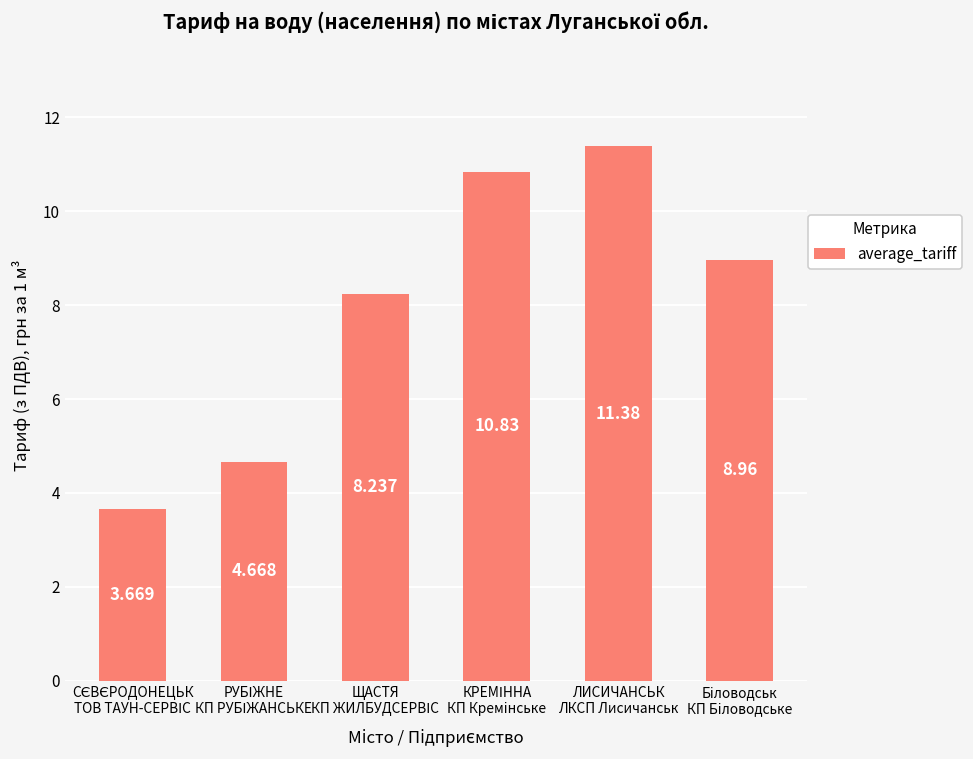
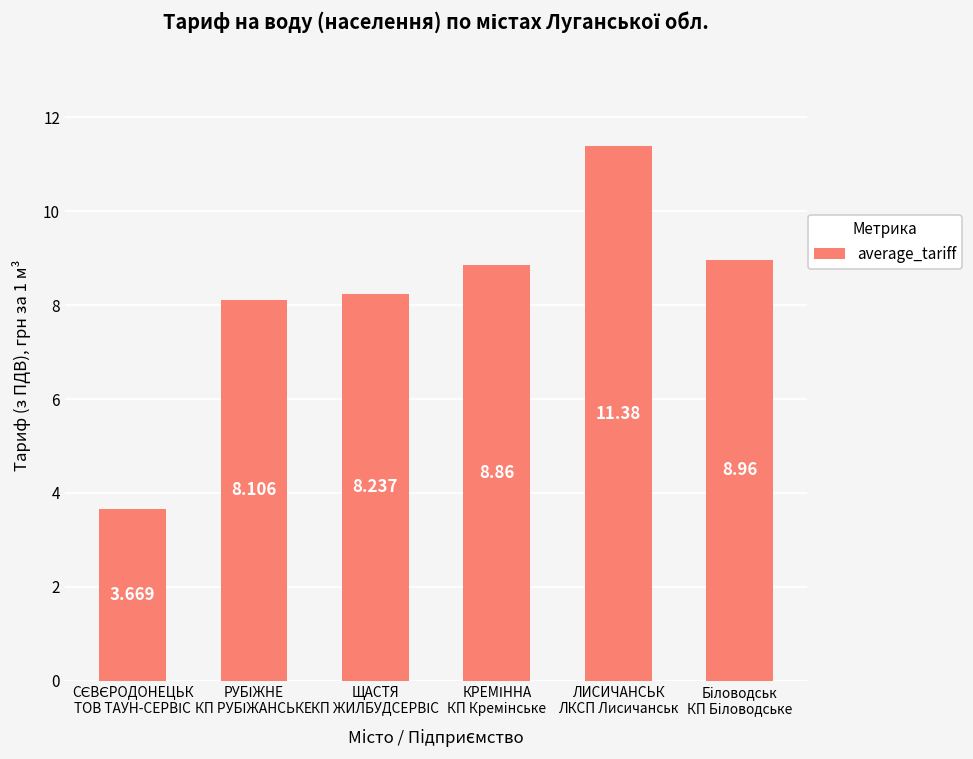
  {
    "СЄВЄРОДОНЕЦЬК ТОВ ТАУН-СЕРВІС": 3.669,
-   "РУБІЖНЕ КП РУБІЖАНСЬКЕ": 4.668,
+   "РУБІЖНЕ КП РУБІЖАНСЬКЕ": 8.106,
    "ЩАСТЯ КП ЖИЛБУДСЕРВІС": 8.237,
-   "КРЕМІННА КП Кремінське": 10.83,
+   "КРЕМІННА КП Кремінське": 8.86,
    "ЛИСИЧАНСЬК ЛКСП Лисичанськ": 11.38,
    "Біловодськ КП Біловодське": 8.96
  }
